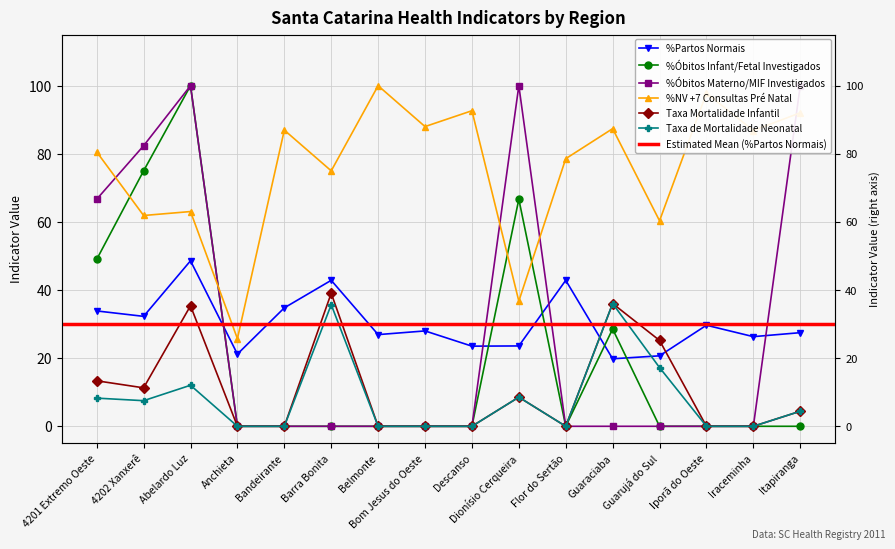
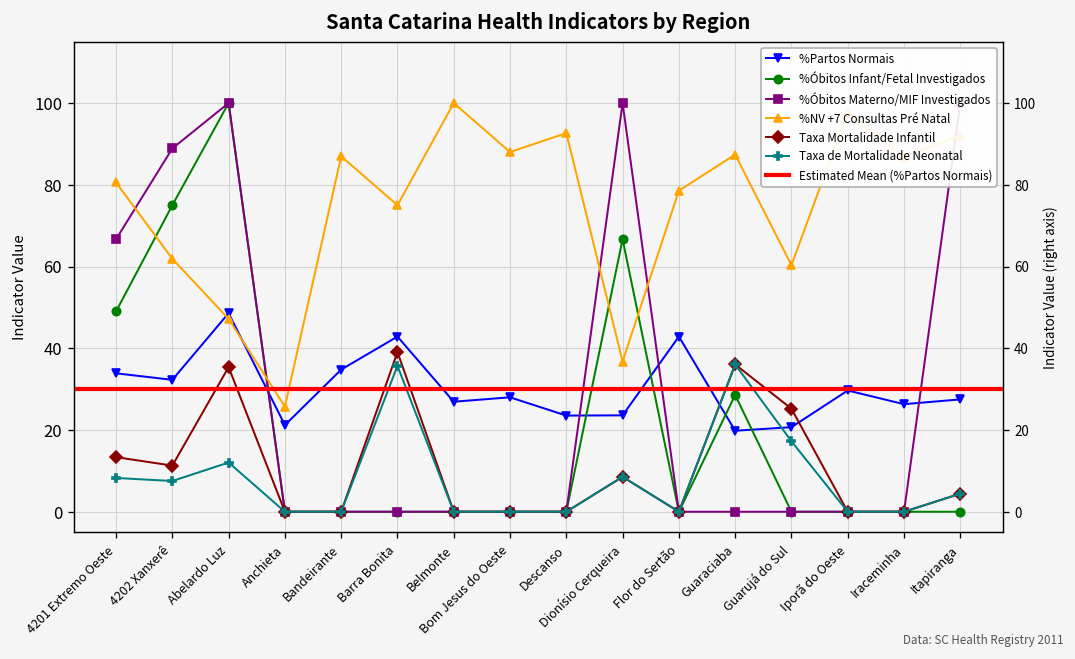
  {
    "%Partos Normais": {
      "4201 Extremo Oeste": 34,
      "4202 Xanxerê": 32,
      "Abelardo Luz": 49,
      "Anchieta": 21,
      "Bandeirante": 35,
      "Barra Bonita": 43,
      "Belmonte": 27,
      "Bom Jesus do Oeste": 28,
      "Descanso": 24,
      "Dionísio Cerqueira": 24,
      "Flor do Sertão": 43,
      "Guaraciaba": 20,
      "Guarujá do Sul": 21,
      "Iporã do Oeste": 30,
      "Iraceminha": 26,
      "Itapiranga": 27
    },
    "%Óbitos Infant/Fetal Investigados": {
      "4201 Extremo Oeste": 49,
      "4202 Xanxerê": 75,
      "Dionísio Cerqueira": 67,
      "Guaraciaba": 29,
      "Itapiranga": 0
    },
    "%Óbitos Materno/MIF Investigados": {
      "4201 Extremo Oeste": 67,
-     "4202 Xanxerê": 82,
+     "4202 Xanxerê": 89,
      "Dionísio Cerqueira": 100,
      "Guaraciaba": 0
    },
    "%NV +7 Consultas Pré Natal": {
      "4201 Extremo Oeste": 81,
      "4202 Xanxerê": 62,
-     "Abelardo Luz": 63,
+     "Abelardo Luz": 47,
      "Anchieta": 26,
      "Bandeirante": 87,
      "Barra Bonita": 75,
      "Belmonte": 100,
      "Bom Jesus do Oeste": 88,
      "Descanso": 93,
      "Dionísio Cerqueira": 37,
      "Flor do Sertão": 79,
      "Guaraciaba": 87,
      "Guarujá do Sul": 60
    },
    "Taxa Mortalidade Infantil": {
      "4201 Extremo Oeste": 13,
      "4202 Xanxerê": 11,
      "Abelardo Luz": 35,
      "Barra Bonita": 39,
      "Guarujá do Sul": 25
    },
    "Taxa de Mortalidade Neonatal": {
      "4201 Extremo Oeste": 8,
      "4202 Xanxerê": 8,
      "Abelardo Luz": 12,
      "Barra Bonita": 36,
      "Guarujá do Sul": 17
    }
  }
